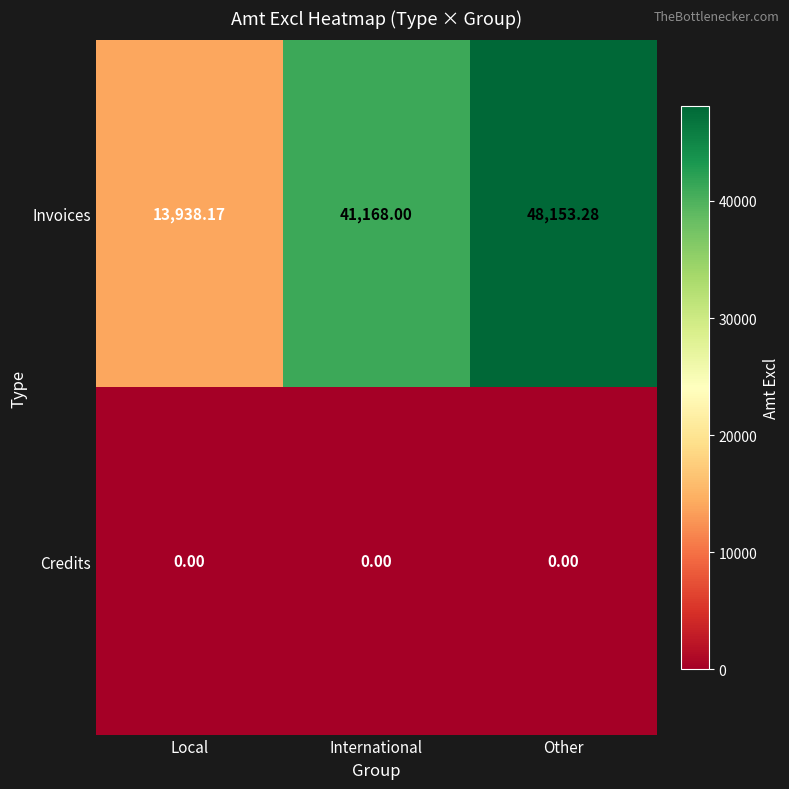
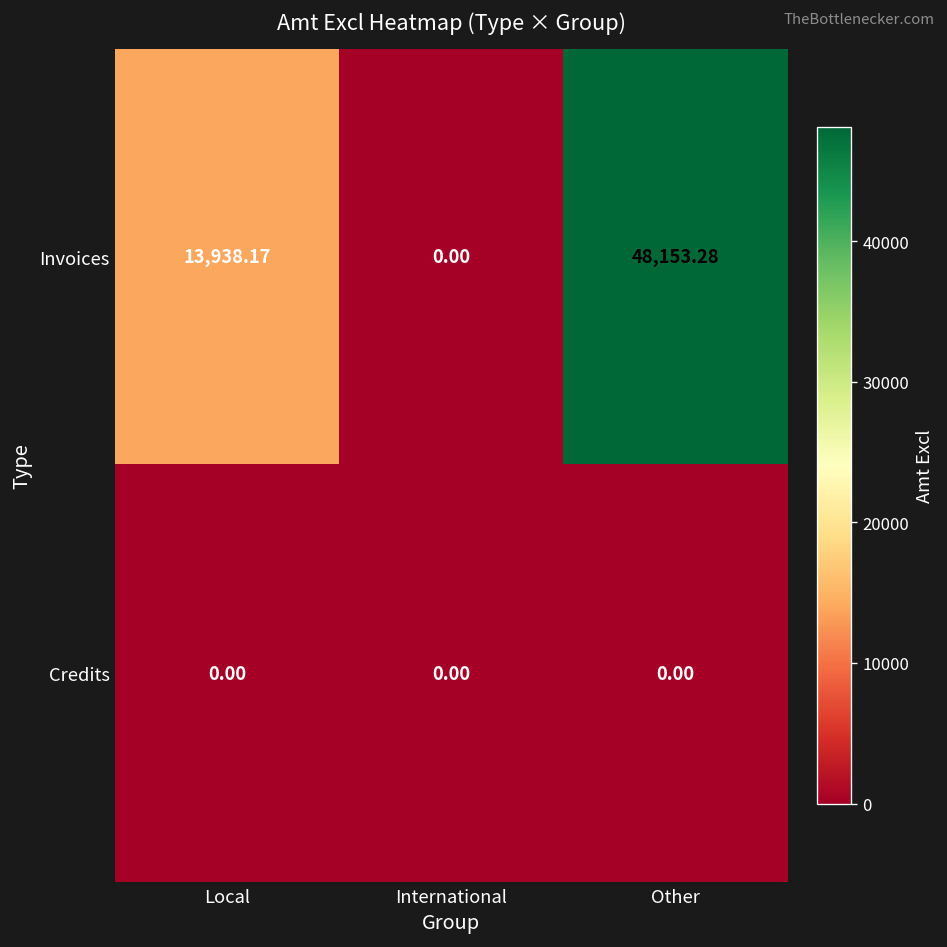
  {
    "Invoices": {
      "Local": "13,938.17",
-     "International": "41,168.00",
+     "International": "0.00",
      "Other": "48,153.28"
    },
    "Credits": {
      "Local": "0.00",
      "International": "0.00",
      "Other": "0.00"
    }
  }
